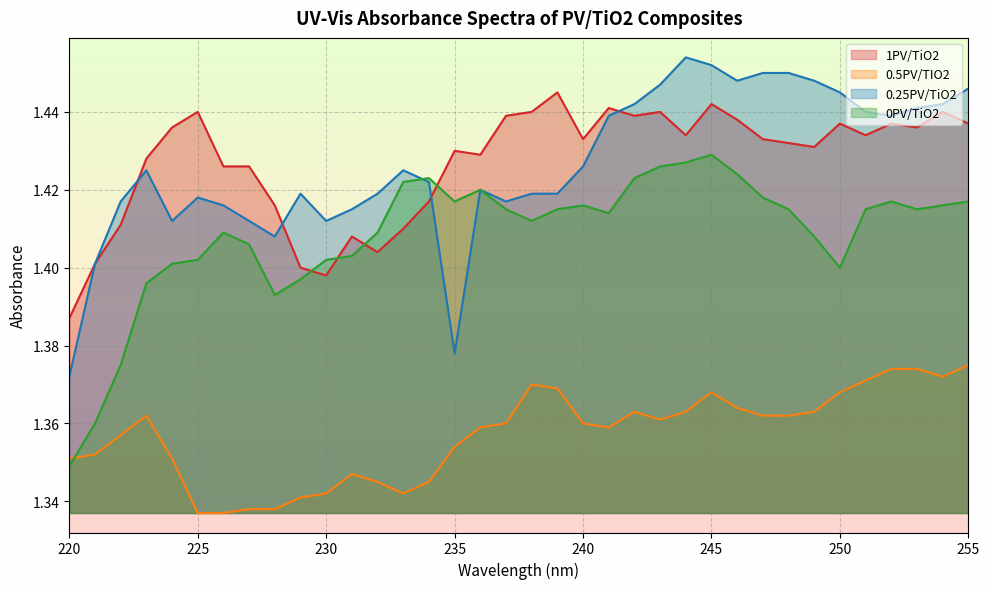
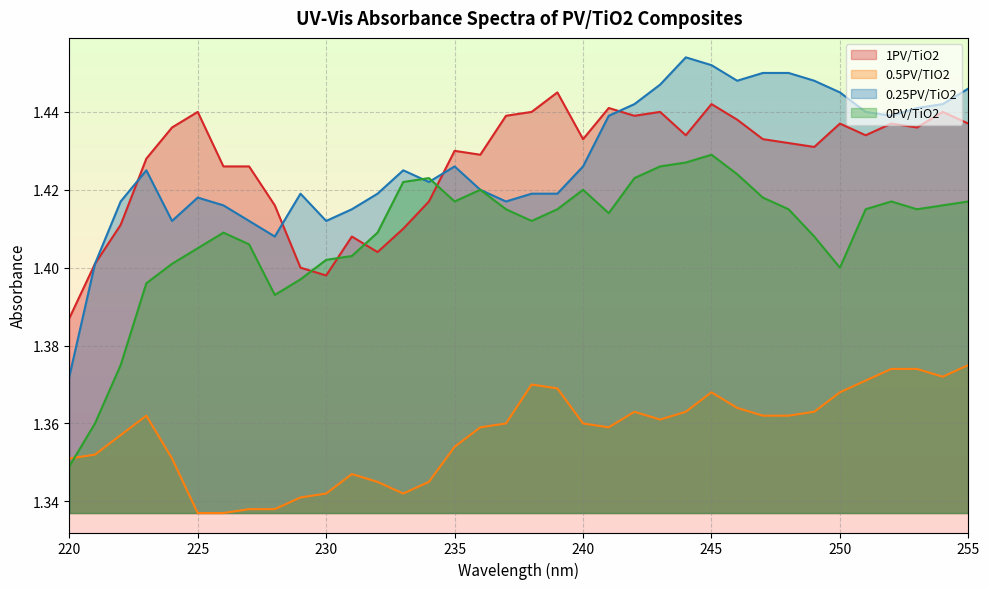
  {
    "0.25PV/TiO2": {
      "220": 1.372,
      "225": 1.418,
      "230": 1.412,
-     "235": 1.378,
+     "235": 1.426,
      "240": 1.426,
      "245": 1.452,
      "250": 1.445,
      "255": 1.446
    },
    "0PV/TiO2": {
      "220": 1.349,
-     "225": 1.402,
+     "225": 1.405,
      "230": 1.402,
      "235": 1.417,
-     "240": 1.416,
+     "240": 1.420,
      "245": 1.429,
      "250": 1.400,
      "255": 1.417
    }
  }
